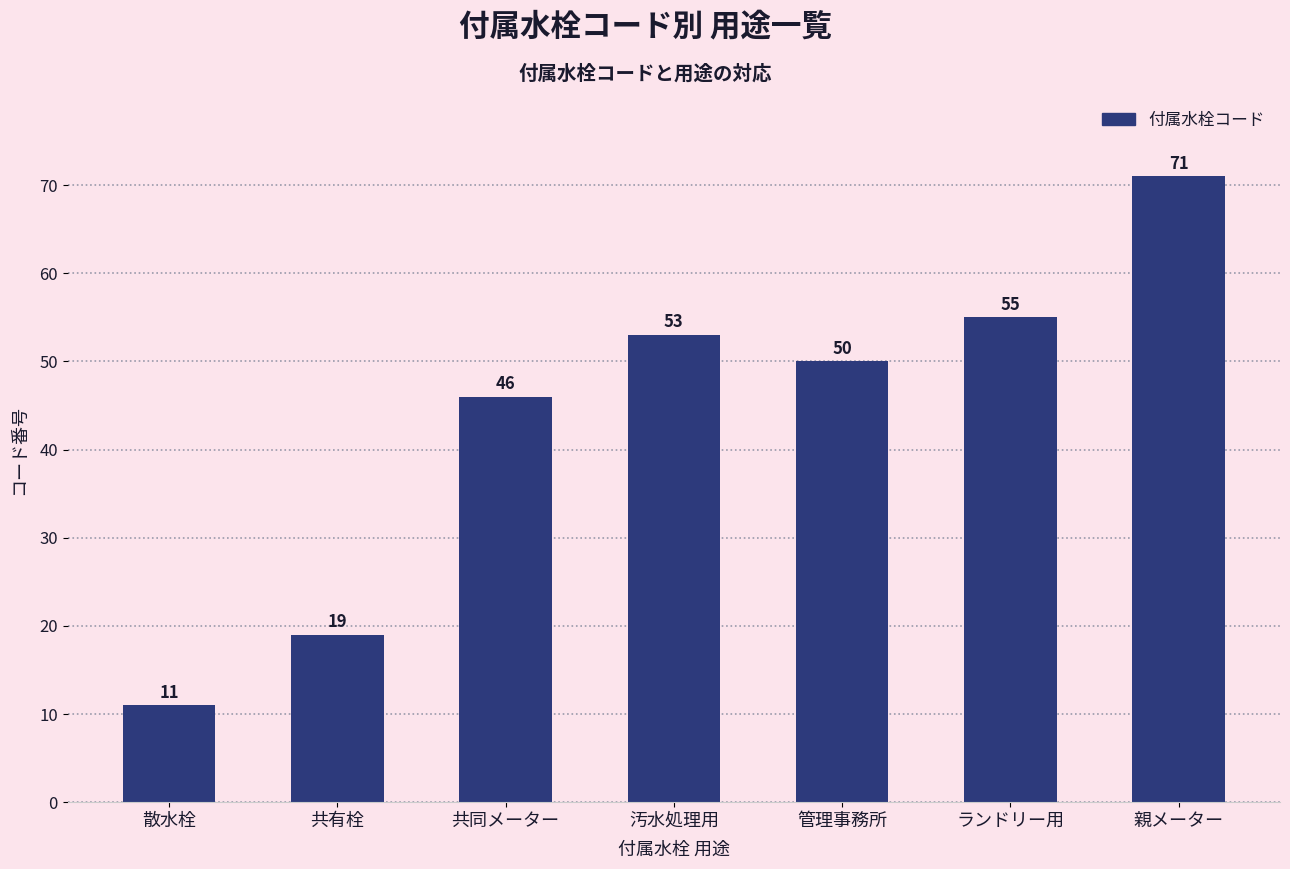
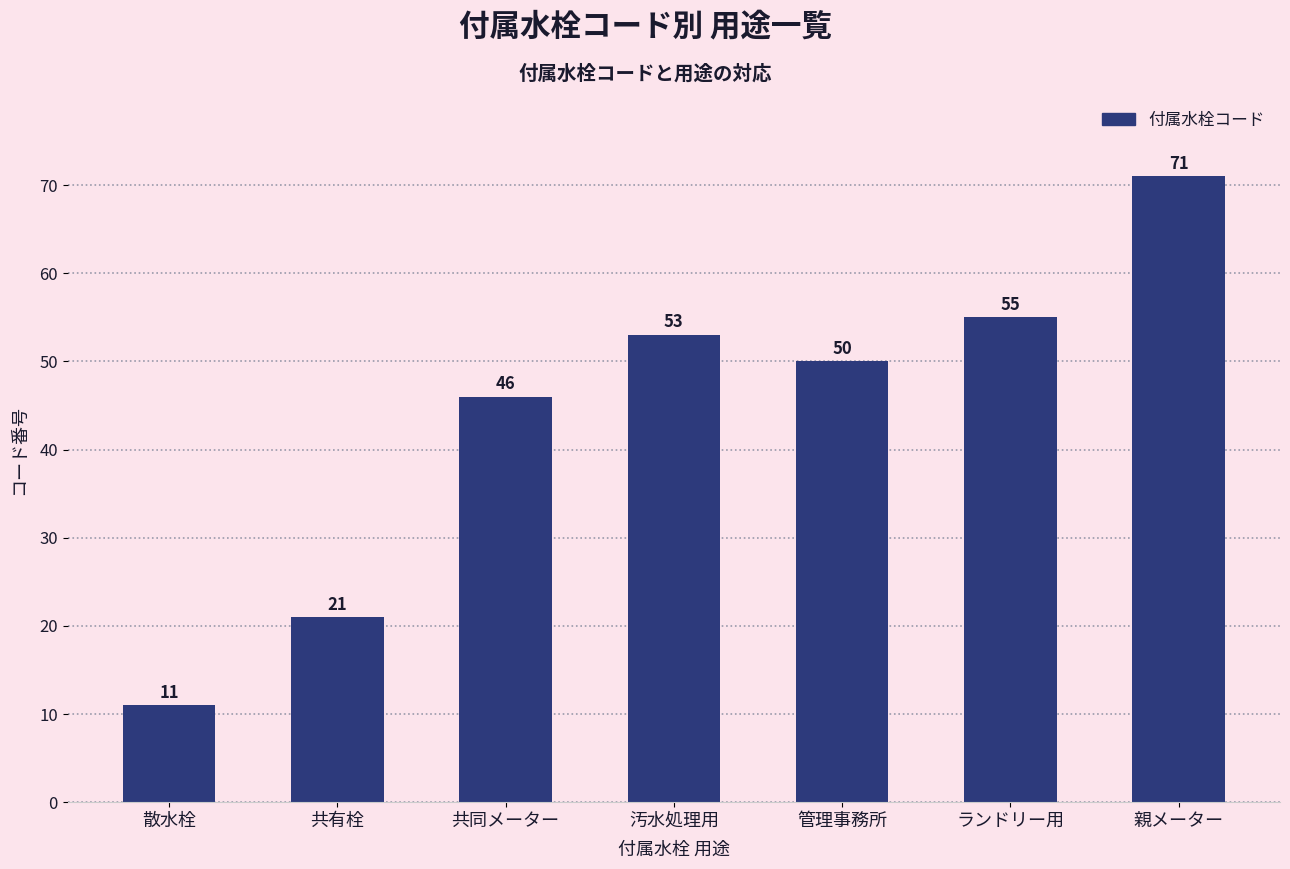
  {
    "散水栓": 11,
-   "共有栓": 19,
+   "共有栓": 21,
    "共同メーター": 46,
    "汚水処理用": 53,
    "管理事務所": 50,
    "ランドリー用": 55,
    "親メーター": 71
  }
